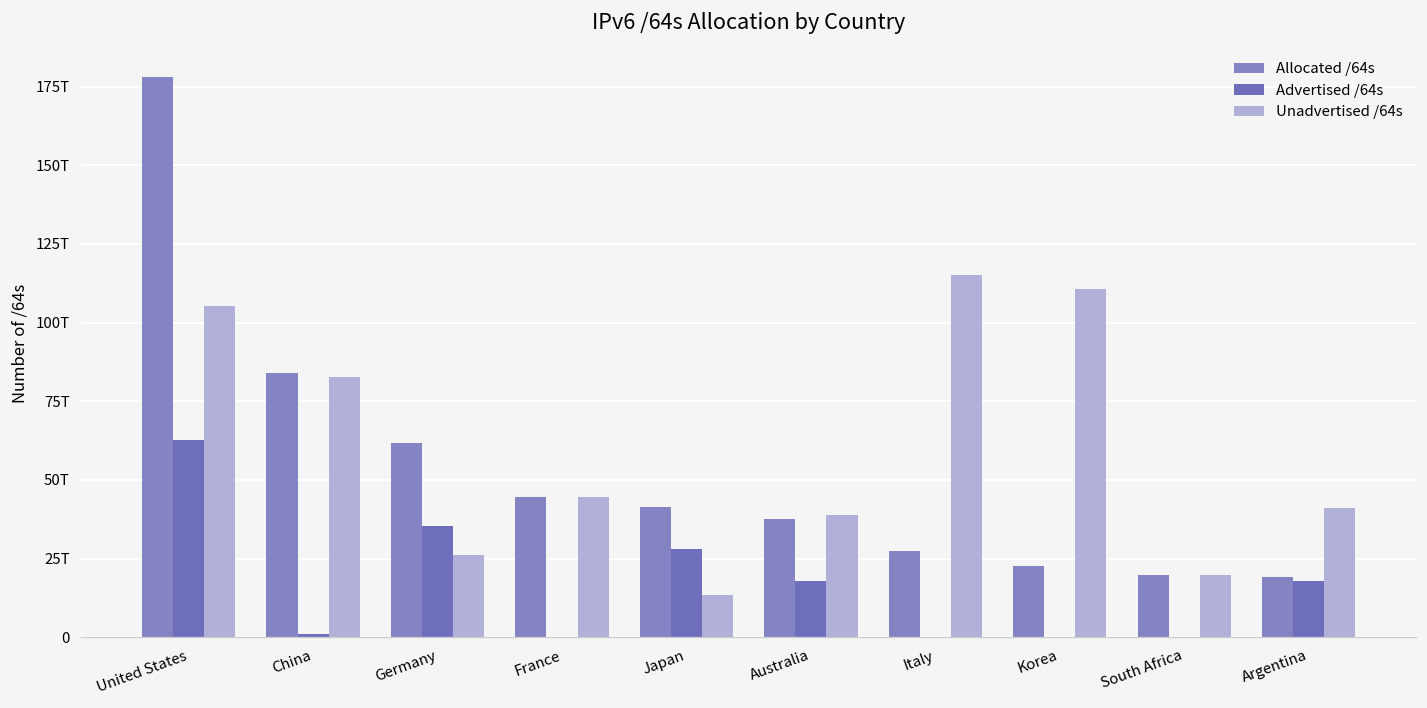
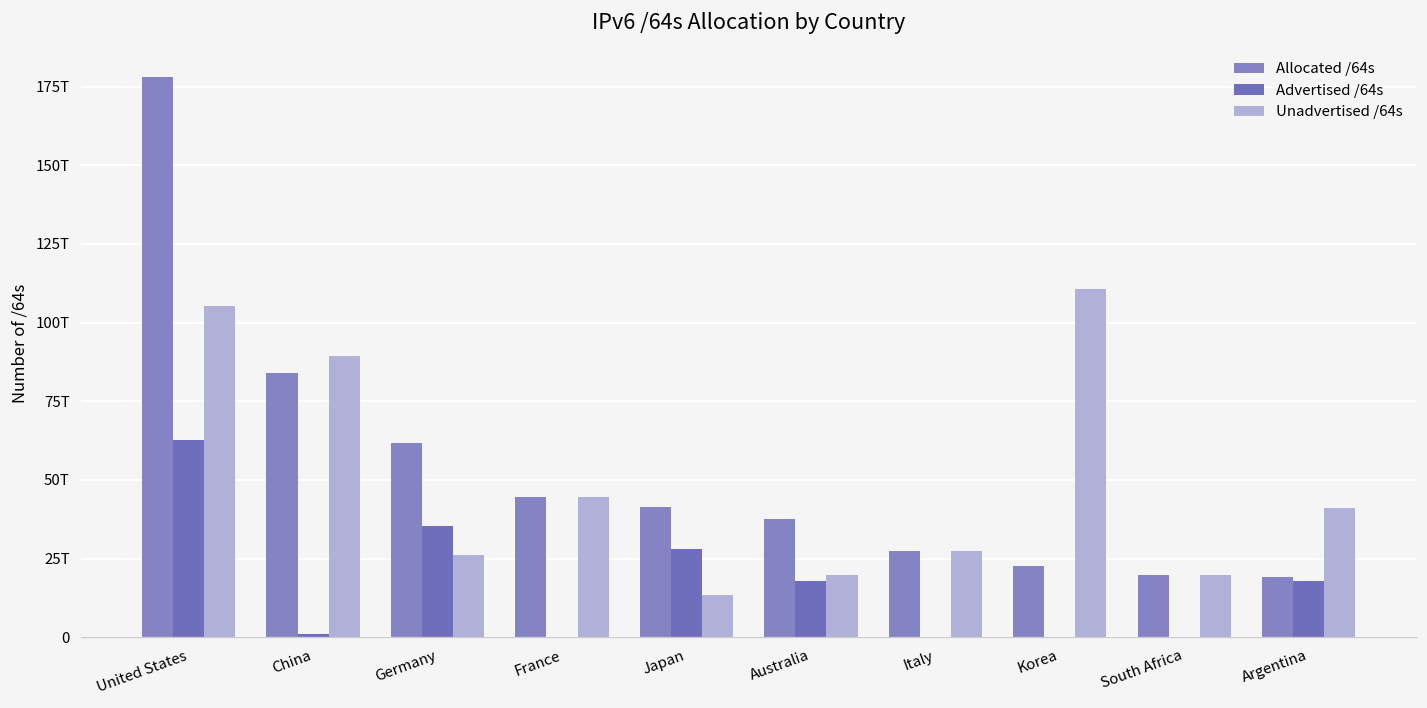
  {
    "Unadvertised /64s": {
      "United States": "105T",
-     "China": "83T",
+     "China": "90T",
      "Germany": "26T",
      "France": "45T",
      "Japan": "13T",
-     "Australia": "39T",
-     "Italy": "115T",
+     "Australia": "20T",
+     "Italy": "27T",
      "Korea": "111T",
      "South Africa": "20T",
      "Argentina": "41T"
    }
  }
